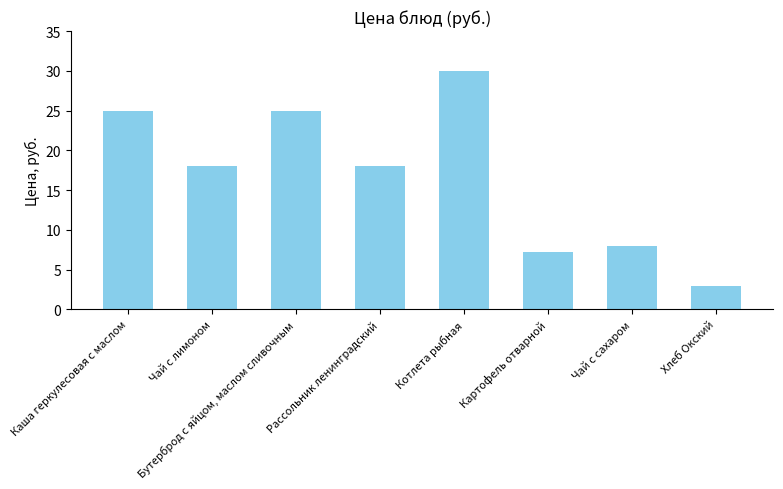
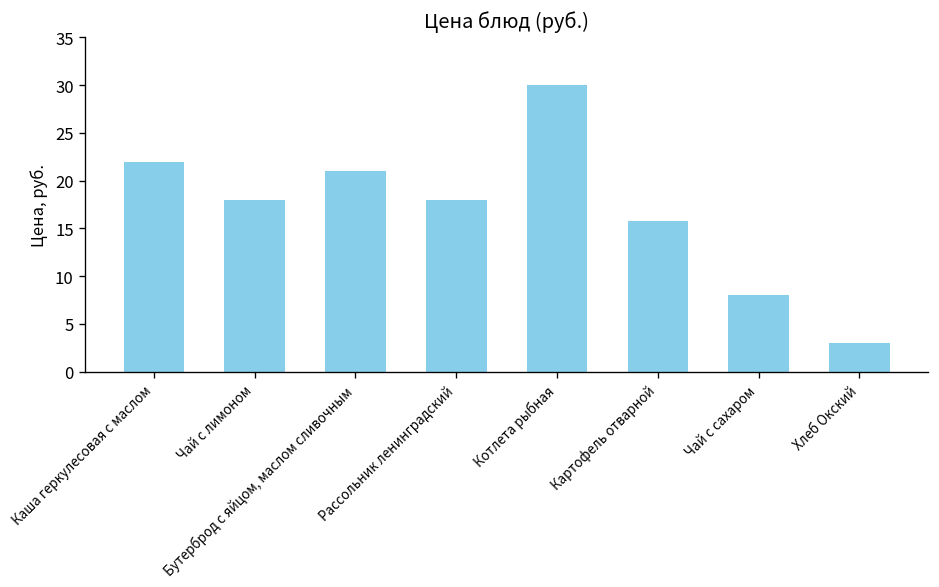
  {
-   "Каша геркулесовая с маслом": 25,
+   "Каша геркулесовая с маслом": 22,
    "Чай с лимоном": 18,
-   "Бутерброд с яйцом, маслом сливочным": 25,
+   "Бутерброд с яйцом, маслом сливочным": 21,
    "Рассольник ленинградский": 18,
    "Котлета рыбная": 30,
-   "Картофель отварной": 7,
+   "Картофель отварной": 16,
    "Чай с сахаром": 8,
    "Хлеб Окский": 3
  }
